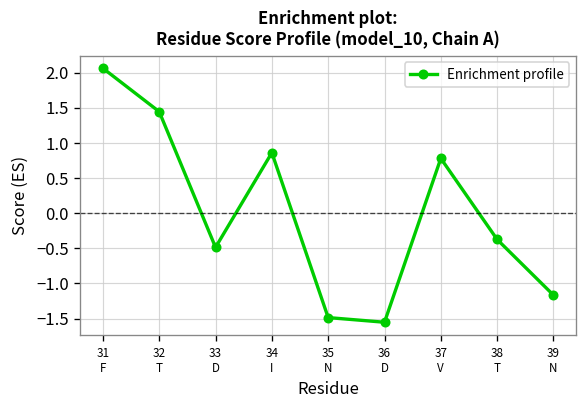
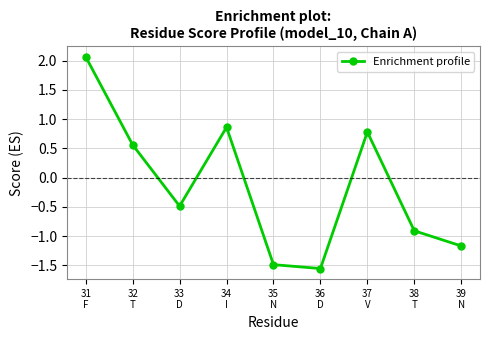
  {
    "31 F": 2.1,
-   "32 T": 1.4,
+   "32 T": 0.6,
    "33 D": -0.5,
    "34 I": 0.9,
    "35 N": -1.5,
    "36 D": -1.6,
    "37 V": 0.8,
-   "38 T": -0.4,
+   "38 T": -0.9,
    "39 N": -1.2
  }
